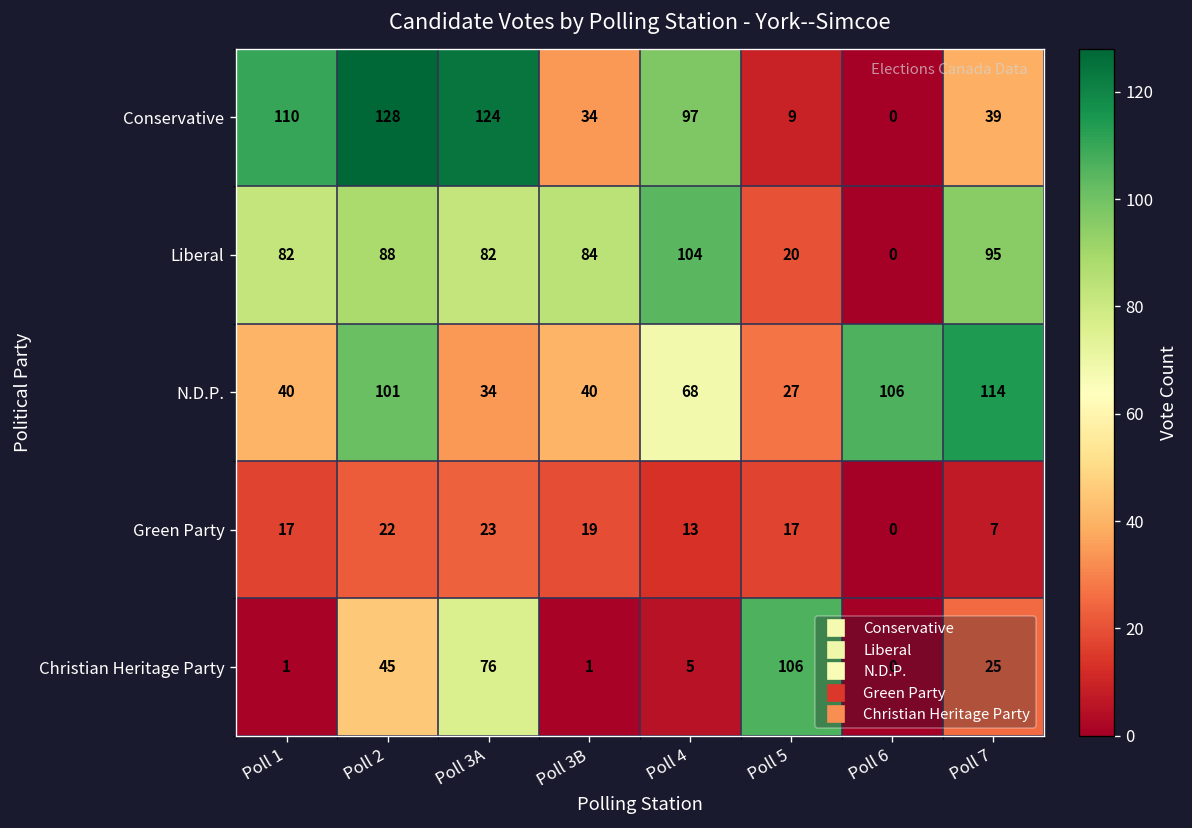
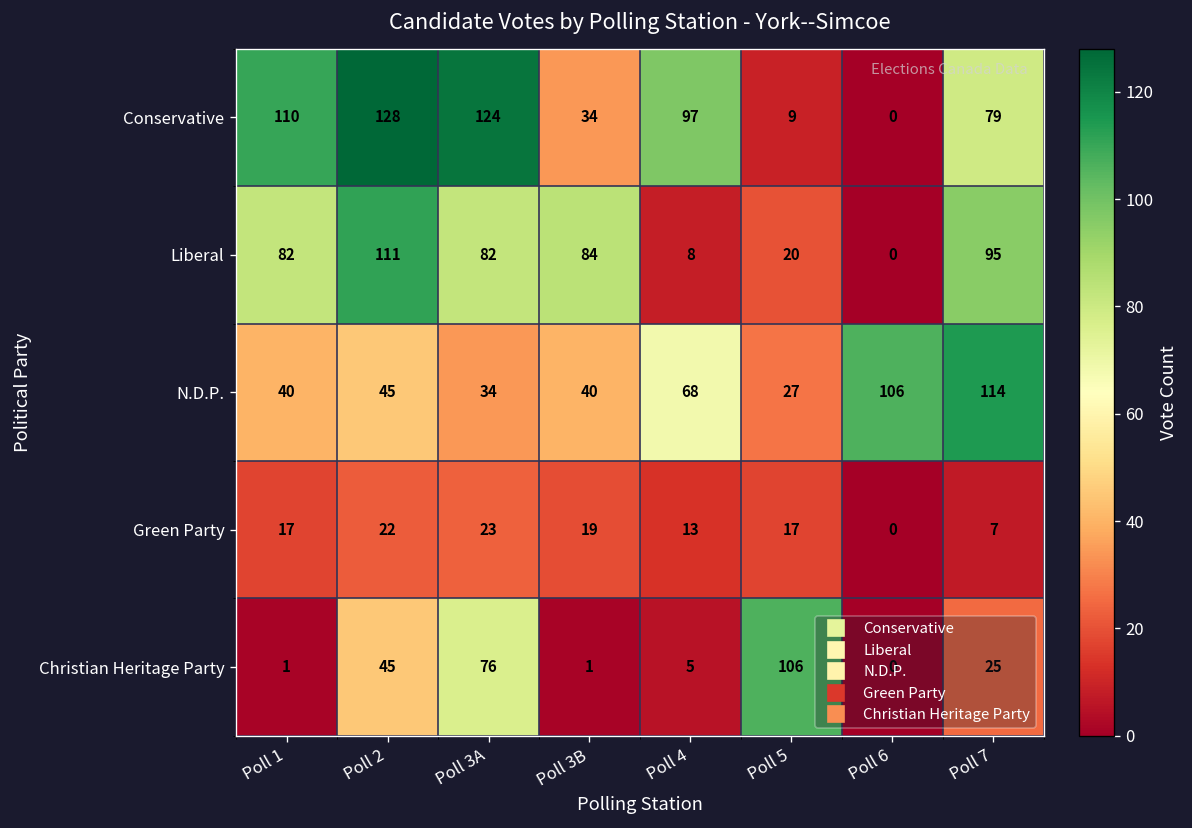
  {
    "Conservative": {
      "Poll 1": 110,
      "Poll 2": 128,
      "Poll 3A": 124,
      "Poll 3B": 34,
      "Poll 4": 97,
      "Poll 5": 9,
      "Poll 6": 0,
-     "Poll 7": 39
+     "Poll 7": 79
    },
    "Liberal": {
      "Poll 1": 82,
-     "Poll 2": 88,
+     "Poll 2": 111,
      "Poll 3A": 82,
      "Poll 3B": 84,
-     "Poll 4": 104,
+     "Poll 4": 8,
      "Poll 5": 20,
      "Poll 6": 0,
      "Poll 7": 95
    },
    "N.D.P.": {
      "Poll 1": 40,
-     "Poll 2": 101,
+     "Poll 2": 45,
      "Poll 3A": 34,
      "Poll 3B": 40,
      "Poll 4": 68,
      "Poll 5": 27,
      "Poll 6": 106,
      "Poll 7": 114
    },
    "Green Party": {
      "Poll 1": 17,
      "Poll 2": 22,
      "Poll 3A": 23,
      "Poll 3B": 19,
      "Poll 4": 13,
      "Poll 5": 17,
      "Poll 6": 0,
      "Poll 7": 7
    },
    "Christian Heritage Party": {
      "Poll 1": 1,
      "Poll 2": 45,
      "Poll 3A": 76,
      "Poll 3B": 1,
      "Poll 4": 5,
      "Poll 5": 106
    }
  }
